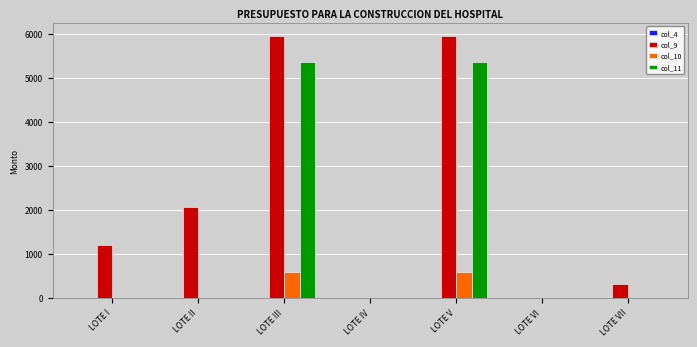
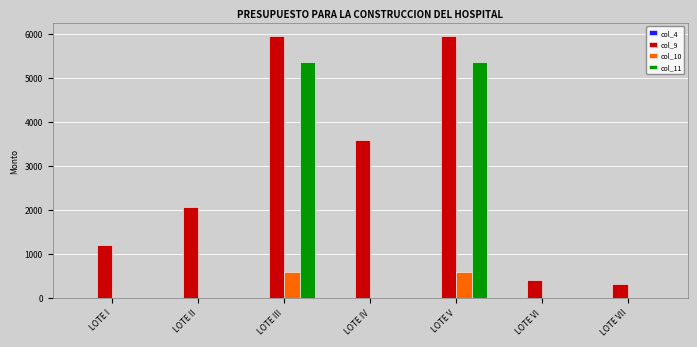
  {
    "col_4": {
      "LOTE I": 0,
      "LOTE II": 0,
      "LOTE III": 0,
      "LOTE IV": 0,
      "LOTE V": 0,
      "LOTE VI": 0,
      "LOTE VII": 0
    },
    "col_9": {
      "LOTE I": 1200,
      "LOTE II": 2100,
      "LOTE III": 6000,
-     "LOTE IV": 0,
+     "LOTE IV": 3600,
      "LOTE V": 6000,
-     "LOTE VI": 0,
+     "LOTE VI": 400,
      "LOTE VII": 300
    },
    "col_10": {
      "LOTE I": 0,
      "LOTE II": 0,
      "LOTE III": 600,
      "LOTE IV": 0,
      "LOTE V": 600,
      "LOTE VI": 0,
      "LOTE VII": 0
    },
    "col_11": {
      "LOTE I": 0,
      "LOTE II": 0,
      "LOTE III": 5400,
      "LOTE IV": 0,
      "LOTE V": 5400,
      "LOTE VI": 0,
      "LOTE VII": 0
    }
  }
